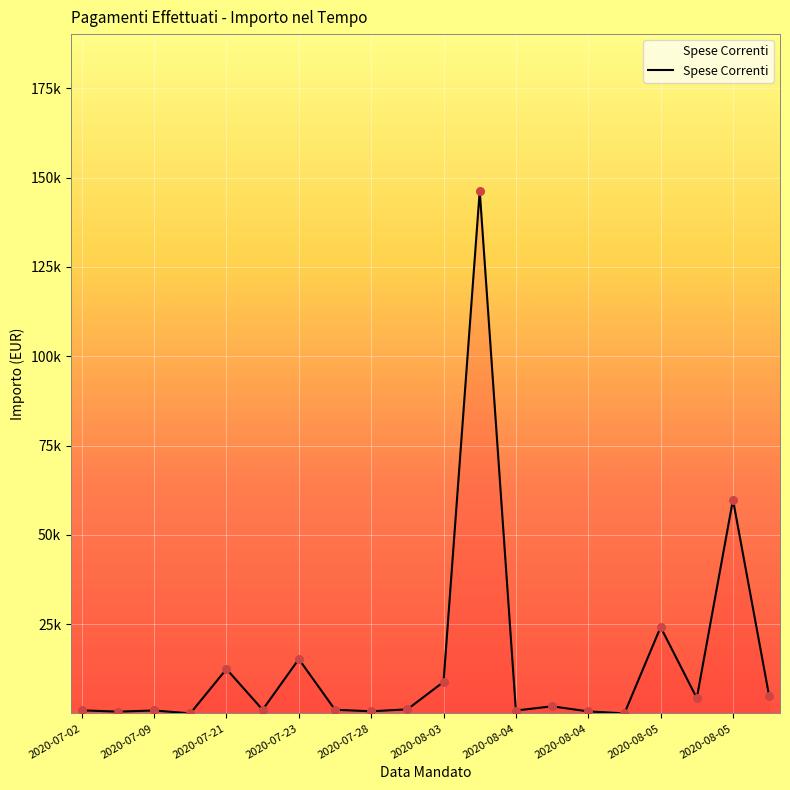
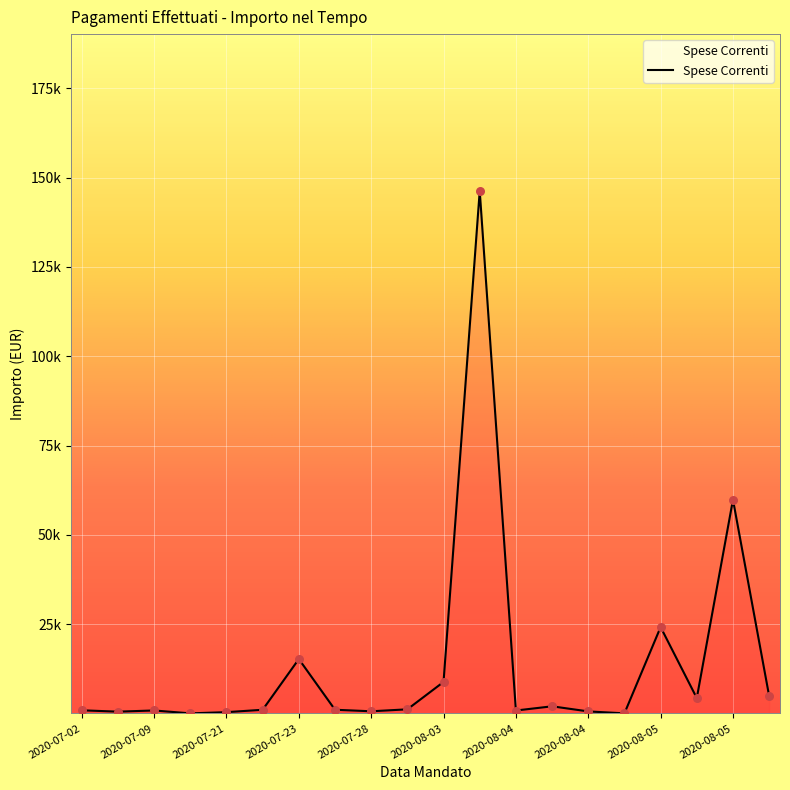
  {
-   "2020-07-21": 12000,
+   "2020-07-21": 0,
    "2020-07-23": 15000,
    "2020-07-28": 1000
  }
